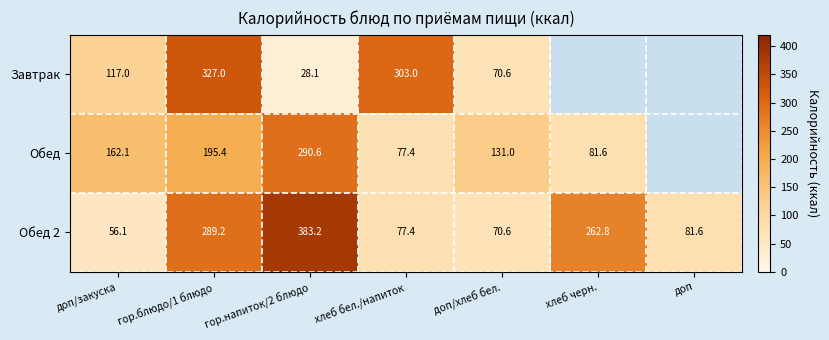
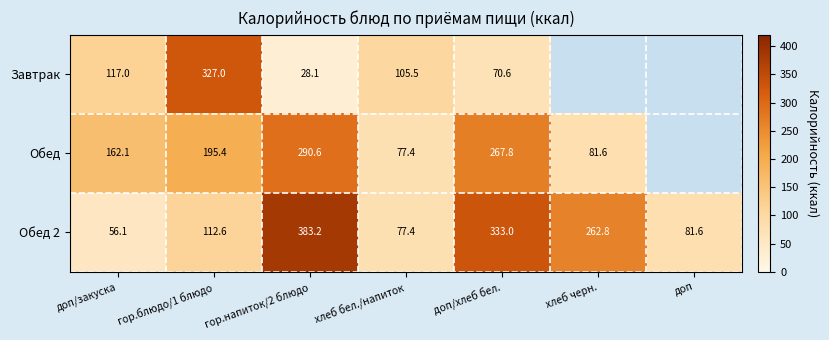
  {
    "Завтрак": {
      "доп/закуска": 117.0,
      "гор.блюдо/1 блюдо": 327.0,
      "гор.напиток/2 блюдо": 28.1,
-     "хлеб бел./напиток": 303.0,
+     "хлеб бел./напиток": 105.5,
      "доп/хлеб бел.": 70.6
    },
    "Обед": {
      "доп/закуска": 162.1,
      "гор.блюдо/1 блюдо": 195.4,
      "гор.напиток/2 блюдо": 290.6,
      "хлеб бел./напиток": 77.4,
-     "доп/хлеб бел.": 131.0,
+     "доп/хлеб бел.": 267.8,
      "хлеб черн.": 81.6
    },
    "Обед 2": {
      "доп/закуска": 56.1,
-     "гор.блюдо/1 блюдо": 289.2,
+     "гор.блюдо/1 блюдо": 112.6,
      "гор.напиток/2 блюдо": 383.2,
      "хлеб бел./напиток": 77.4,
-     "доп/хлеб бел.": 70.6,
+     "доп/хлеб бел.": 333.0,
      "хлеб черн.": 262.8,
      "доп": 81.6
    }
  }
